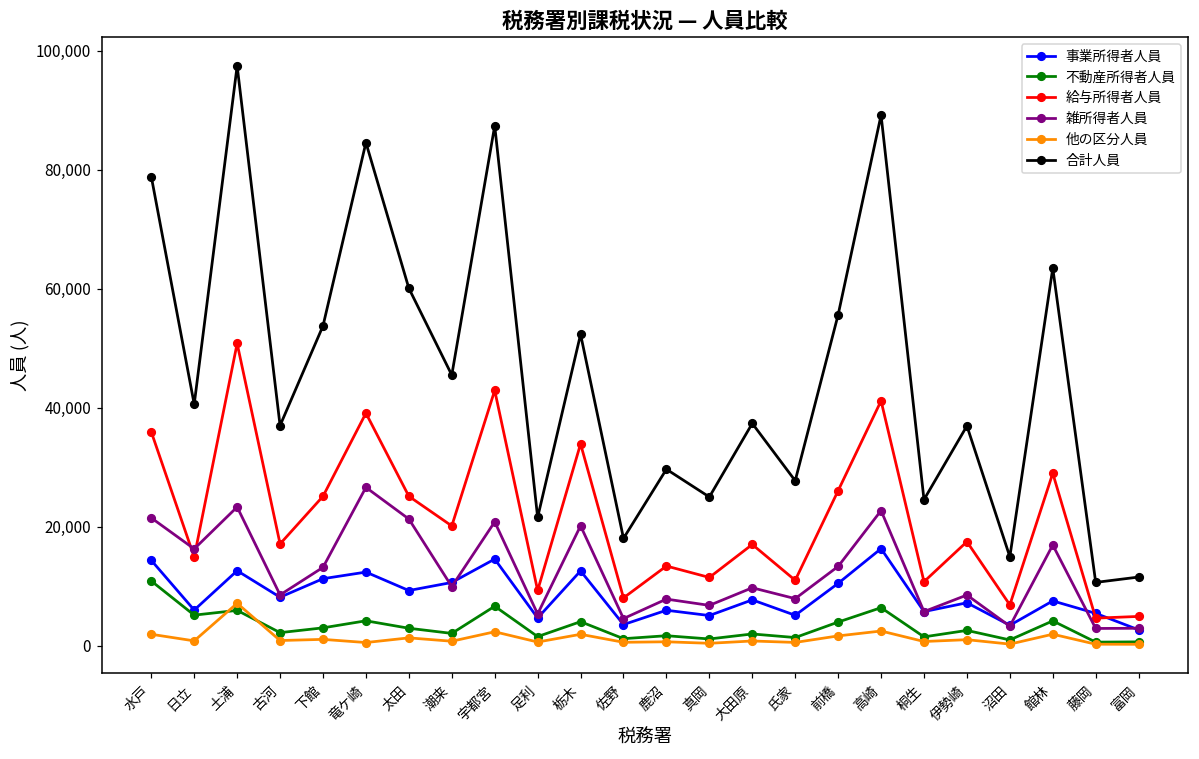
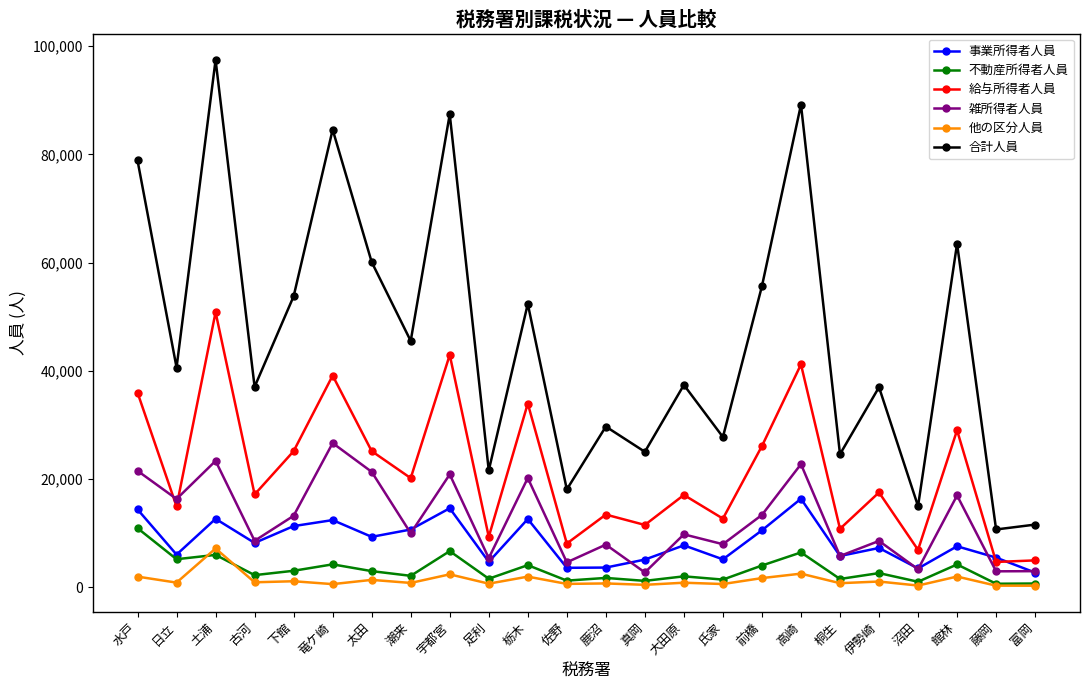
  {
    "事業所得者人員": {
      "水戸": "14,000",
      "日立": "6,000",
      "土浦": "13,000",
      "下館": "11,000",
      "竜ケ崎": "12,000",
      "太田": "9,000",
      "潮来": "11,000",
      "宇都宮": "15,000",
      "足利": "5,000",
      "栃木": "13,000",
      "佐野": "4,000",
-     "鹿沼": "6,000",
+     "鹿沼": "4,000",
      "真岡": "5,000",
      "大田原": "8,000",
      "氏家": "5,000",
      "前橋": "11,000",
      "高崎": "16,000",
      "伊勢崎": "7,000",
      "館林": "8,000",
      "藤岡": "5,000"
    },
    "不動産所得者人員": {
      "水戸": "11,000",
      "日立": "5,000",
      "土浦": "6,000",
      "古河": "2,000",
      "下館": "3,000",
      "竜ケ崎": "4,000",
      "太田": "3,000",
      "潮来": "2,000",
      "宇都宮": "7,000",
      "足利": "2,000",
      "栃木": "4,000",
      "佐野": "1,000",
      "鹿沼": "2,000",
      "真岡": "1,000",
      "大田原": "2,000",
      "氏家": "1,000",
      "前橋": "4,000",
      "高崎": "6,000",
      "桐生": "2,000",
      "伊勢崎": "3,000",
      "沼田": "1,000",
      "館林": "4,000"
    },
    "給与所得者人員": {
      "水戸": "36,000",
      "日立": "15,000",
      "土浦": "51,000",
      "古河": "17,000",
      "下館": "25,000",
      "竜ケ崎": "39,000",
      "太田": "25,000",
      "潮来": "20,000",
      "宇都宮": "43,000",
      "足利": "9,000",
      "栃木": "34,000",
      "佐野": "8,000",
      "鹿沼": "13,000",
      "真岡": "12,000",
      "大田原": "17,000",
-     "氏家": "11,000",
+     "氏家": "13,000",
      "前橋": "26,000",
      "高崎": "41,000",
      "桐生": "11,000",
      "伊勢崎": "18,000",
      "沼田": "7,000",
      "館林": "29,000",
      "藤岡": "5,000",
      "富岡": "5,000"
    },
    "雑所得者人員": {
      "水戸": "22,000",
      "日立": "16,000",
      "土浦": "23,000",
      "下館": "13,000",
      "竜ケ崎": "27,000",
      "太田": "21,000",
      "潮来": "10,000",
      "宇都宮": "21,000",
      "足利": "5,000",
      "栃木": "20,000",
      "佐野": "5,000",
      "鹿沼": "8,000",
-     "真岡": "7,000",
+     "真岡": "3,000",
      "大田原": "10,000",
      "氏家": "8,000",
      "前橋": "13,000",
      "高崎": "23,000",
      "伊勢崎": "9,000",
      "館林": "17,000",
      "藤岡": "3,000"
    },
    "他の区分人員": {
      "水戸": "2,000",
      "日立": "1,000",
      "土浦": "7,000",
      "古河": "1,000",
      "下館": "1,000",
      "竜ケ崎": "1,000",
      "太田": "1,000",
      "潮来": "1,000",
      "宇都宮": "2,000",
      "足利": "1,000",
      "栃木": "2,000",
      "佐野": "1,000",
      "鹿沼": "1,000",
      "真岡": "0",
      "大田原": "1,000",
      "氏家": "1,000",
      "前橋": "2,000",
      "高崎": "3,000",
      "桐生": "1,000",
      "伊勢崎": "1,000",
      "沼田": "0",
      "館林": "2,000"
    },
    "合計人員": {
      "水戸": "79,000",
      "日立": "41,000",
      "土浦": "97,000",
      "古河": "37,000",
      "下館": "54,000",
      "竜ケ崎": "85,000",
      "太田": "60,000",
      "潮来": "46,000",
      "宇都宮": "87,000",
      "足利": "22,000",
      "栃木": "52,000",
      "佐野": "18,000",
      "鹿沼": "30,000",
      "真岡": "25,000",
      "大田原": "37,000",
      "氏家": "28,000",
      "前橋": "56,000",
      "高崎": "89,000",
      "桐生": "25,000",
      "伊勢崎": "37,000",
      "沼田": "15,000",
      "館林": "63,000",
      "藤岡": "11,000",
      "富岡": "12,000"
    }
  }
